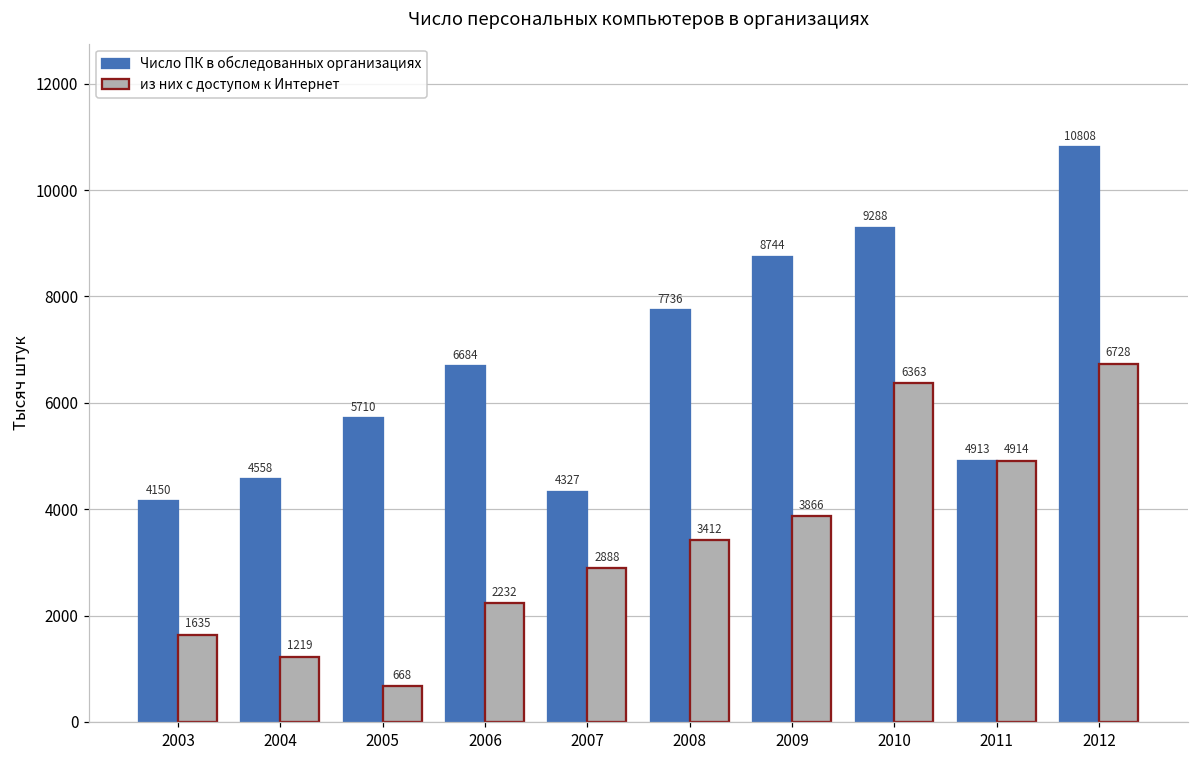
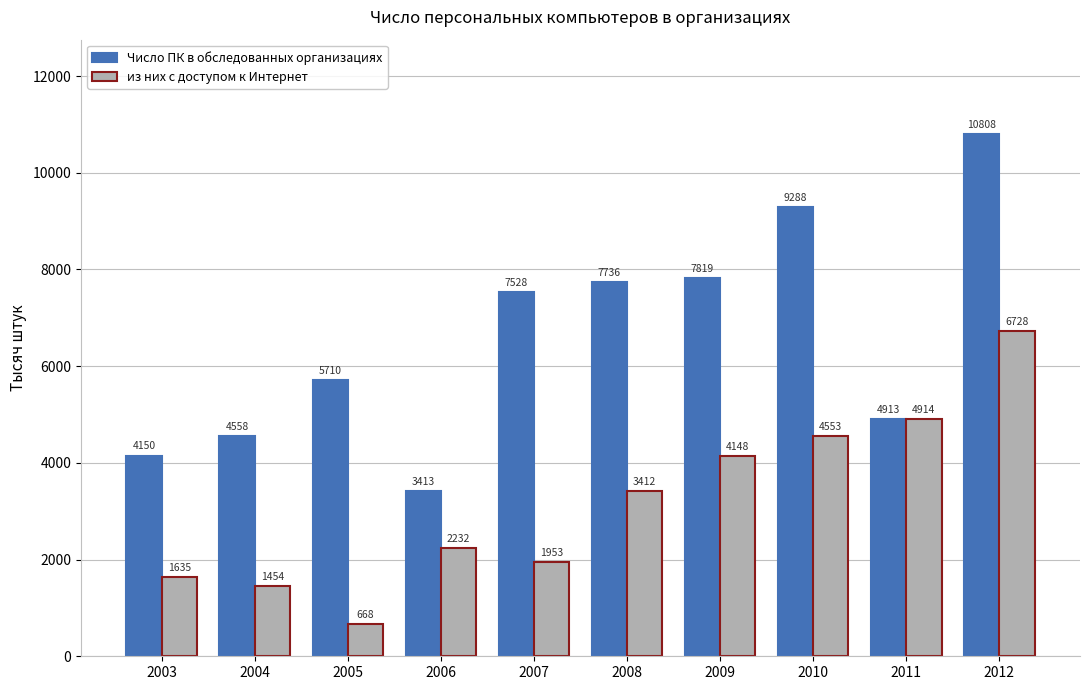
  {
    "Число ПК в обследованных организациях": {
      "2003": 4150,
      "2004": 4558,
      "2005": 5710,
-     "2006": 6684,
-     "2007": 4327,
+     "2006": 3413,
+     "2007": 7528,
      "2008": 7736,
-     "2009": 8744,
+     "2009": 7819,
      "2010": 9288,
      "2011": 4913,
      "2012": 10808
    },
    "из них с доступом к Интернет": {
      "2003": 1635,
-     "2004": 1219,
+     "2004": 1454,
      "2005": 668,
      "2006": 2232,
-     "2007": 2888,
+     "2007": 1953,
      "2008": 3412,
-     "2009": 3866,
-     "2010": 6363,
+     "2009": 4148,
+     "2010": 4553,
      "2011": 4914,
      "2012": 6728
    }
  }
